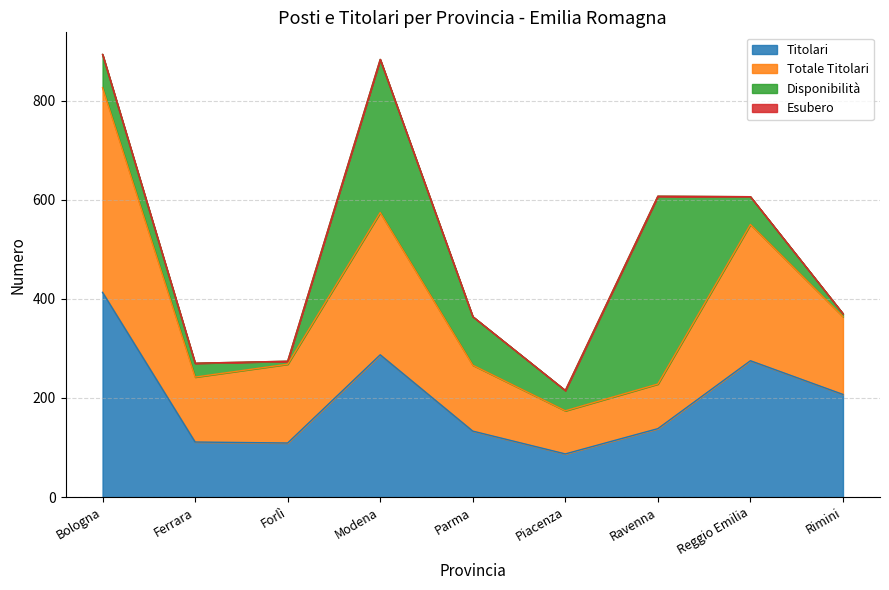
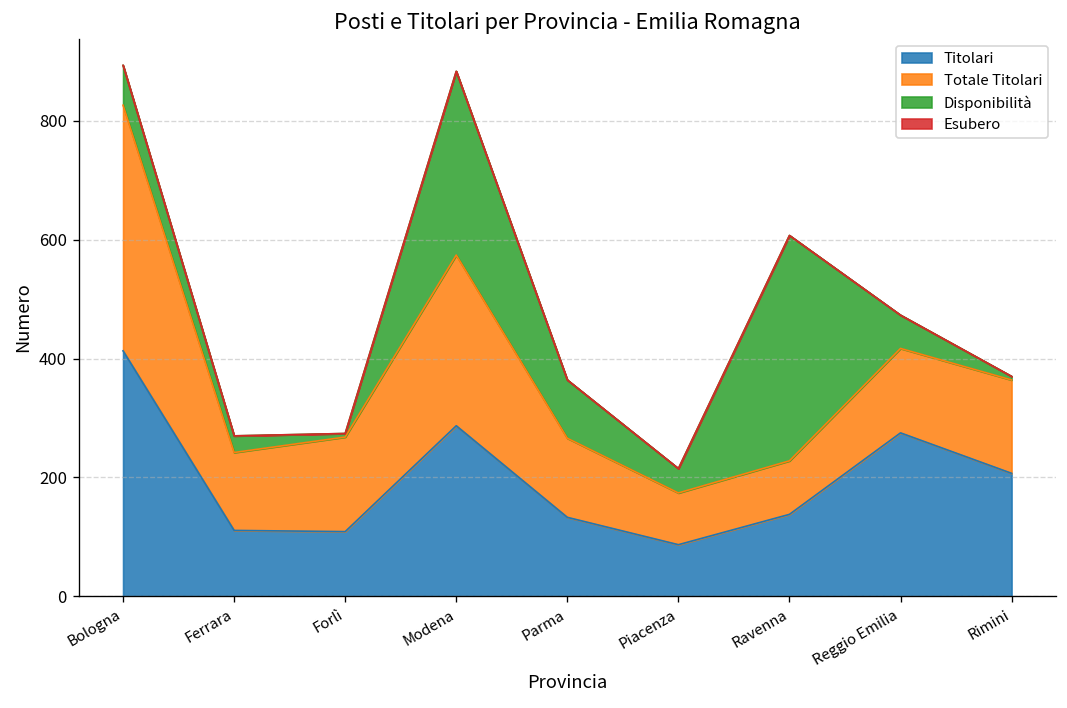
  {
    "Titolari": {
      "Bologna": 410,
      "Ferrara": 110,
      "Forlì": 110,
      "Modena": 290,
      "Parma": 130,
      "Piacenza": 90,
      "Ravenna": 140,
      "Reggio Emilia": 280,
      "Rimini": 210
    },
    "Totale Titolari": {
      "Bologna": 410,
      "Ferrara": 130,
      "Forlì": 160,
      "Modena": 290,
      "Parma": 130,
      "Piacenza": 90,
      "Ravenna": 90,
-     "Reggio Emilia": 280,
+     "Reggio Emilia": 140,
      "Rimini": 160
    }
  }
